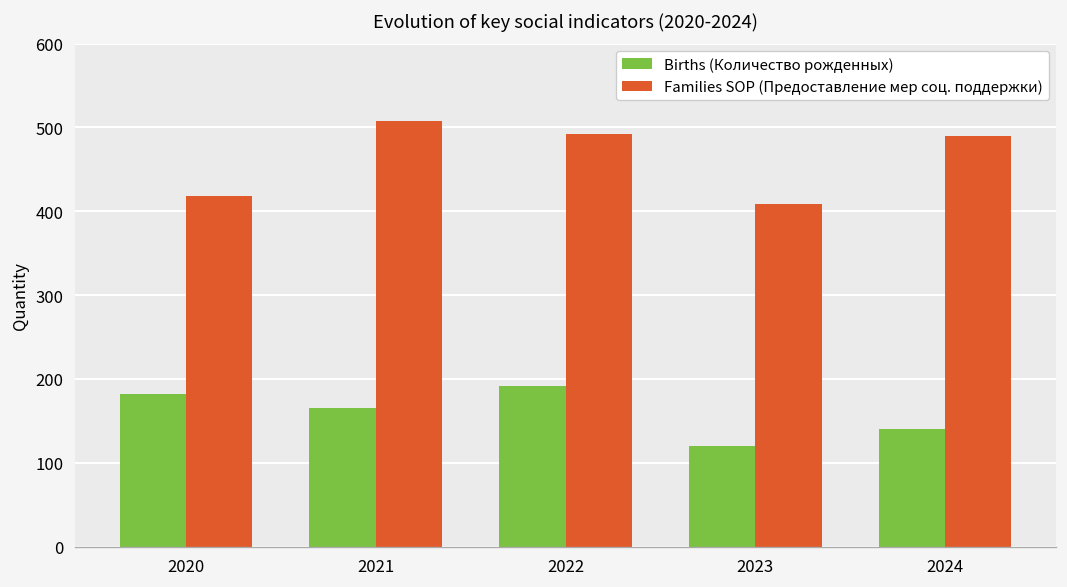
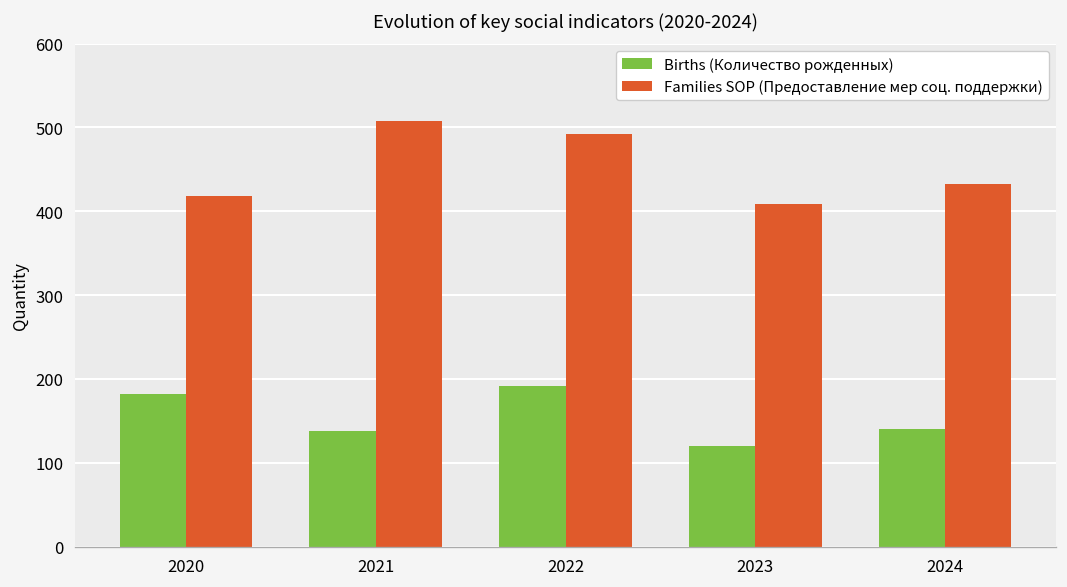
  {
    "Births (Количество рожденных)": {
      "2020": 180,
-     "2021": 170,
+     "2021": 140,
      "2022": 190,
      "2023": 120,
      "2024": 140
    },
    "Families SOP (Предоставление мер соц. поддержки)": {
      "2020": 420,
      "2021": 510,
      "2022": 490,
      "2023": 410,
-     "2024": 490
+     "2024": 430
    }
  }
